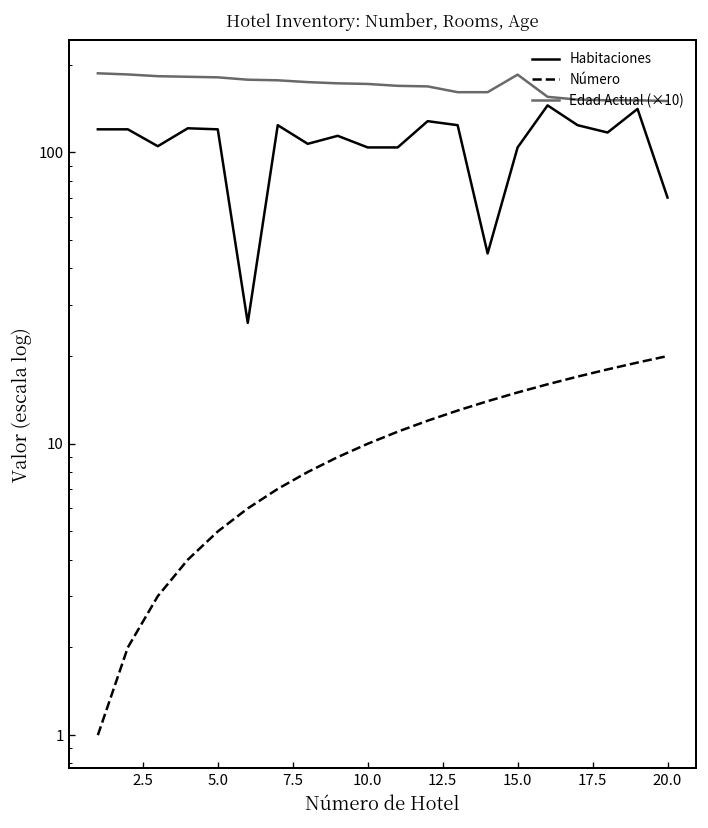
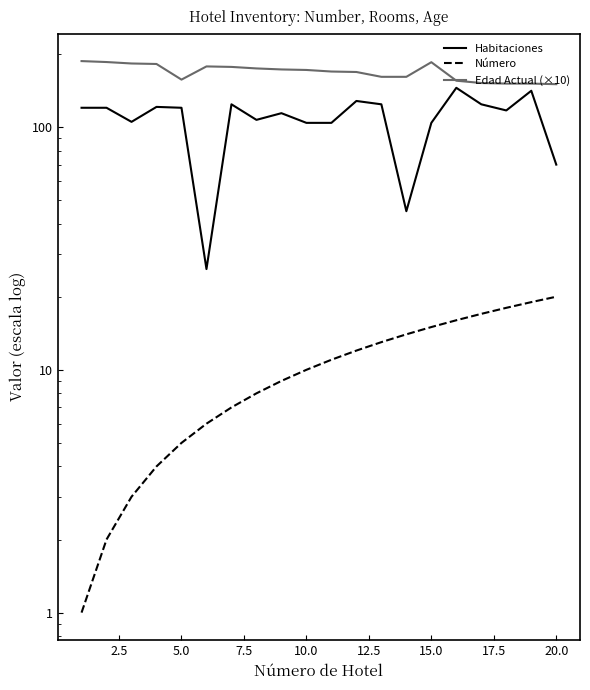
  {
    "Edad Actual (×10)": {
-     "5.0": 180,
+     "5.0": 160,
      "10.0": 170,
      "15.0": 180,
      "20.0": 150
    }
  }
